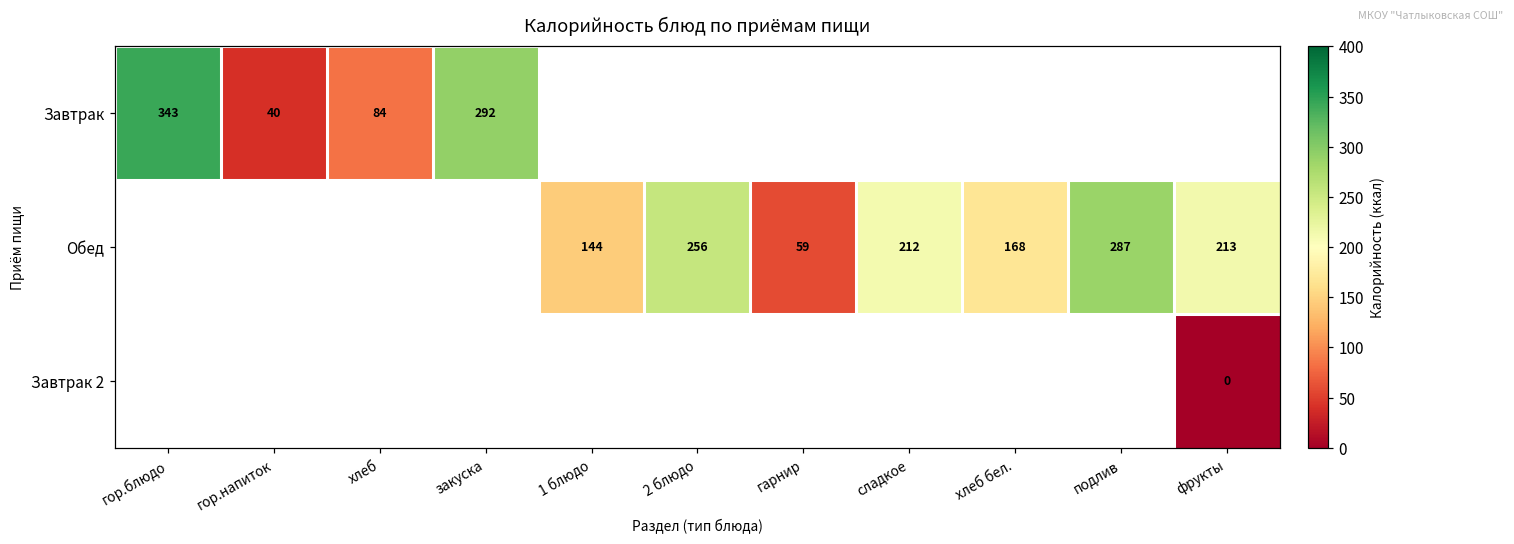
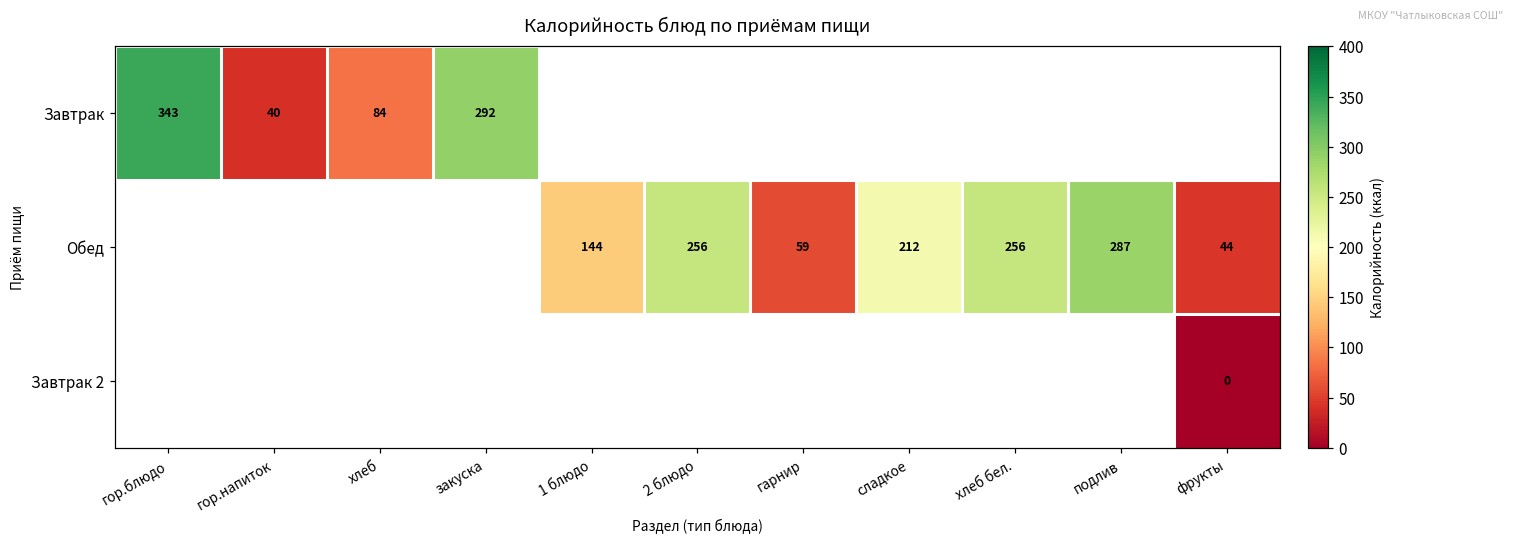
  {
    "Завтрак": {
      "гор.блюдо": 343,
      "гор.напиток": 40,
      "хлеб": 84,
      "закуска": 292
    },
    "Обед": {
      "1 блюдо": 144,
      "2 блюдо": 256,
      "гарнир": 59,
      "сладкое": 212,
-     "хлеб бел.": 168,
+     "хлеб бел.": 256,
      "подлив": 287,
-     "фрукты": 213
+     "фрукты": 44
    },
    "Завтрак 2": {
      "фрукты": 0
    }
  }
